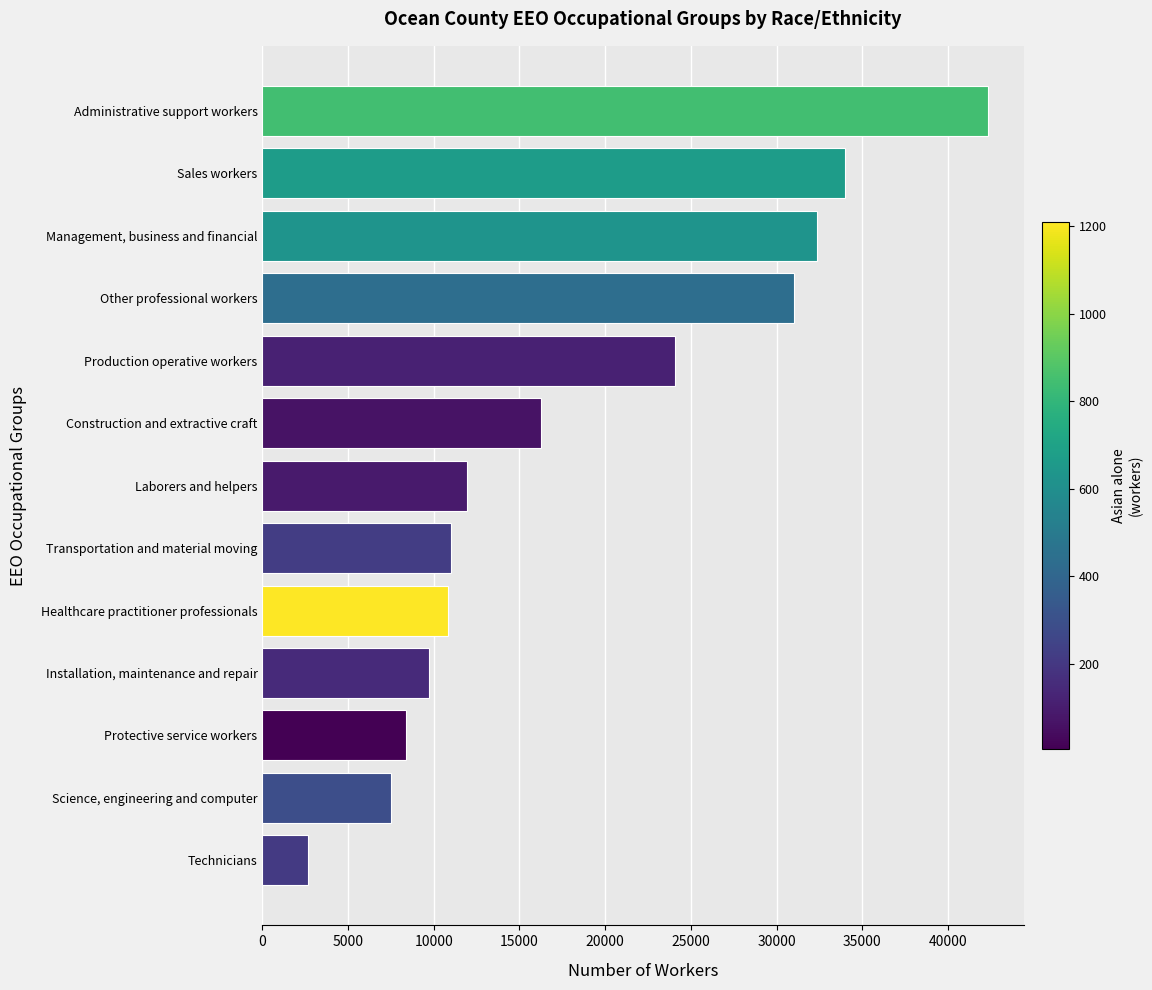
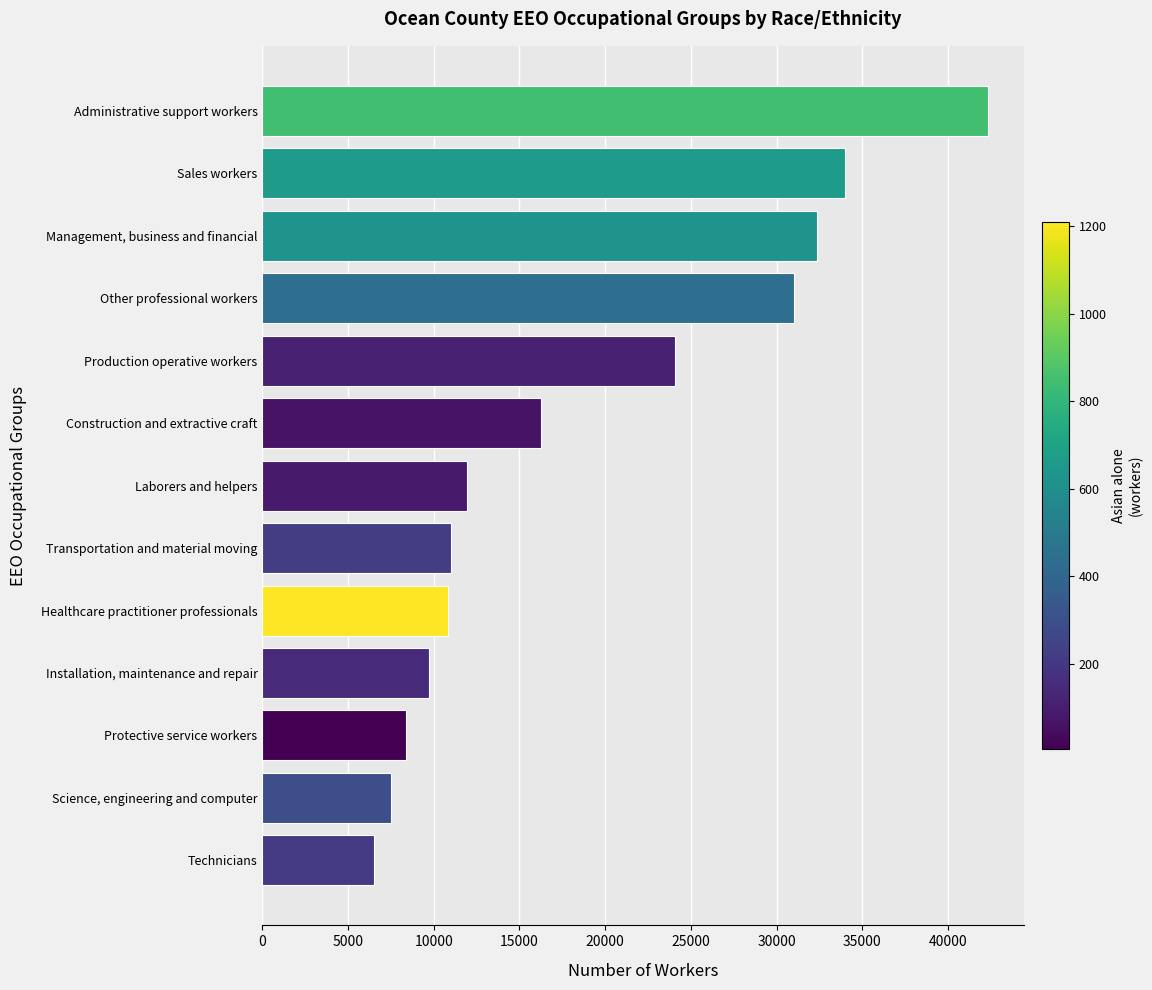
  {
    "Administrative support workers": 42300,
    "Sales workers": 34000,
    "Management, business and financial": 32400,
    "Other professional workers": 31000,
    "Production operative workers": 24100,
    "Construction and extractive craft": 16300,
    "Laborers and helpers": 12000,
    "Transportation and material moving": 11000,
    "Healthcare practitioner professionals": 10800,
    "Installation, maintenance and repair": 9700,
    "Protective service workers": 8400,
    "Science, engineering and computer": 7500,
-   "Technicians": 2700
+   "Technicians": 6500
  }
